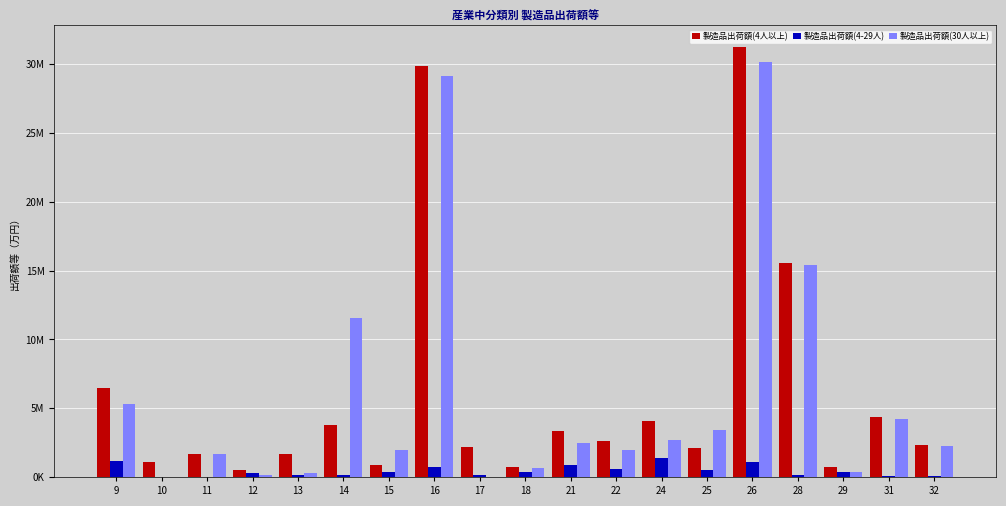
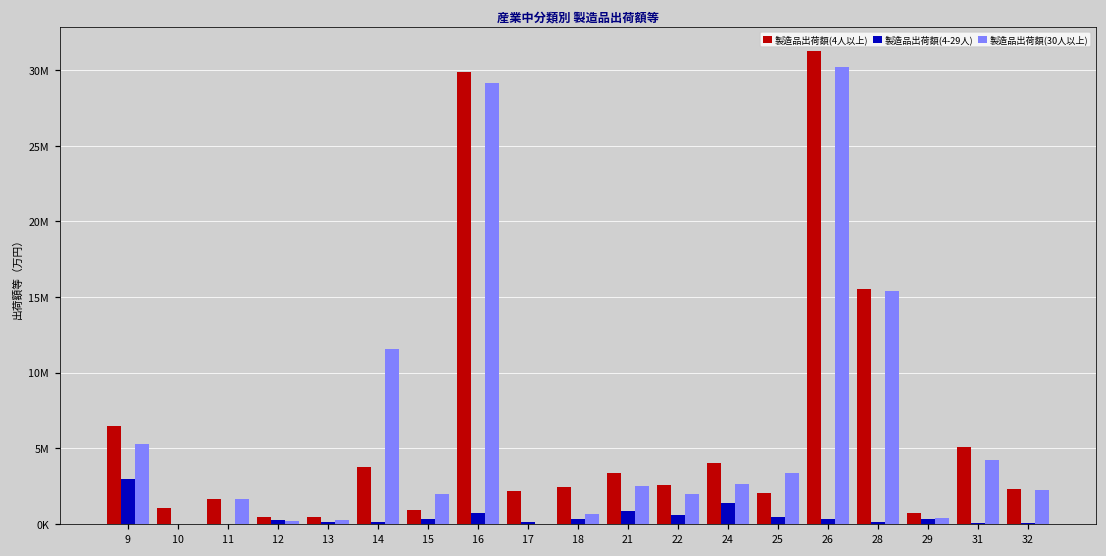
  {
    "製造品出荷額(4人以上)": {
      "9": 6500000,
      "10": 1100000,
      "11": 1700000,
      "12": 500000,
-     "13": 1700000,
+     "13": 400000,
      "14": 3800000,
      "15": 900000,
      "16": 29900000,
      "17": 2200000,
-     "18": 700000,
+     "18": 2500000,
      "21": 3300000,
      "22": 2600000,
      "24": 4000000,
      "25": 2100000,
      "26": 31300000,
      "28": 15600000,
      "29": 700000,
-     "31": 4300000,
+     "31": 5100000,
      "32": 2300000
    },
    "製造品出荷額(4-29人)": {
-     "9": 1200000,
+     "9": 3000000,
      "10": 0,
      "12": 300000,
      "15": 400000,
      "16": 800000,
      "18": 400000,
      "21": 900000,
      "22": 600000,
      "24": 1400000,
      "25": 500000,
-     "26": 1100000,
+     "26": 300000,
      "29": 400000
    },
    "製造品出荷額(30人以上)": {
      "9": 5300000,
      "10": 0,
      "11": 1600000,
      "13": 300000,
      "14": 11600000,
      "15": 2000000,
      "16": 29100000,
      "17": 0,
      "18": 700000,
      "21": 2500000,
      "22": 2000000,
      "24": 2700000,
      "25": 3400000,
      "26": 30200000,
      "28": 15400000,
      "29": 400000,
      "31": 4200000,
      "32": 2200000
    }
  }
